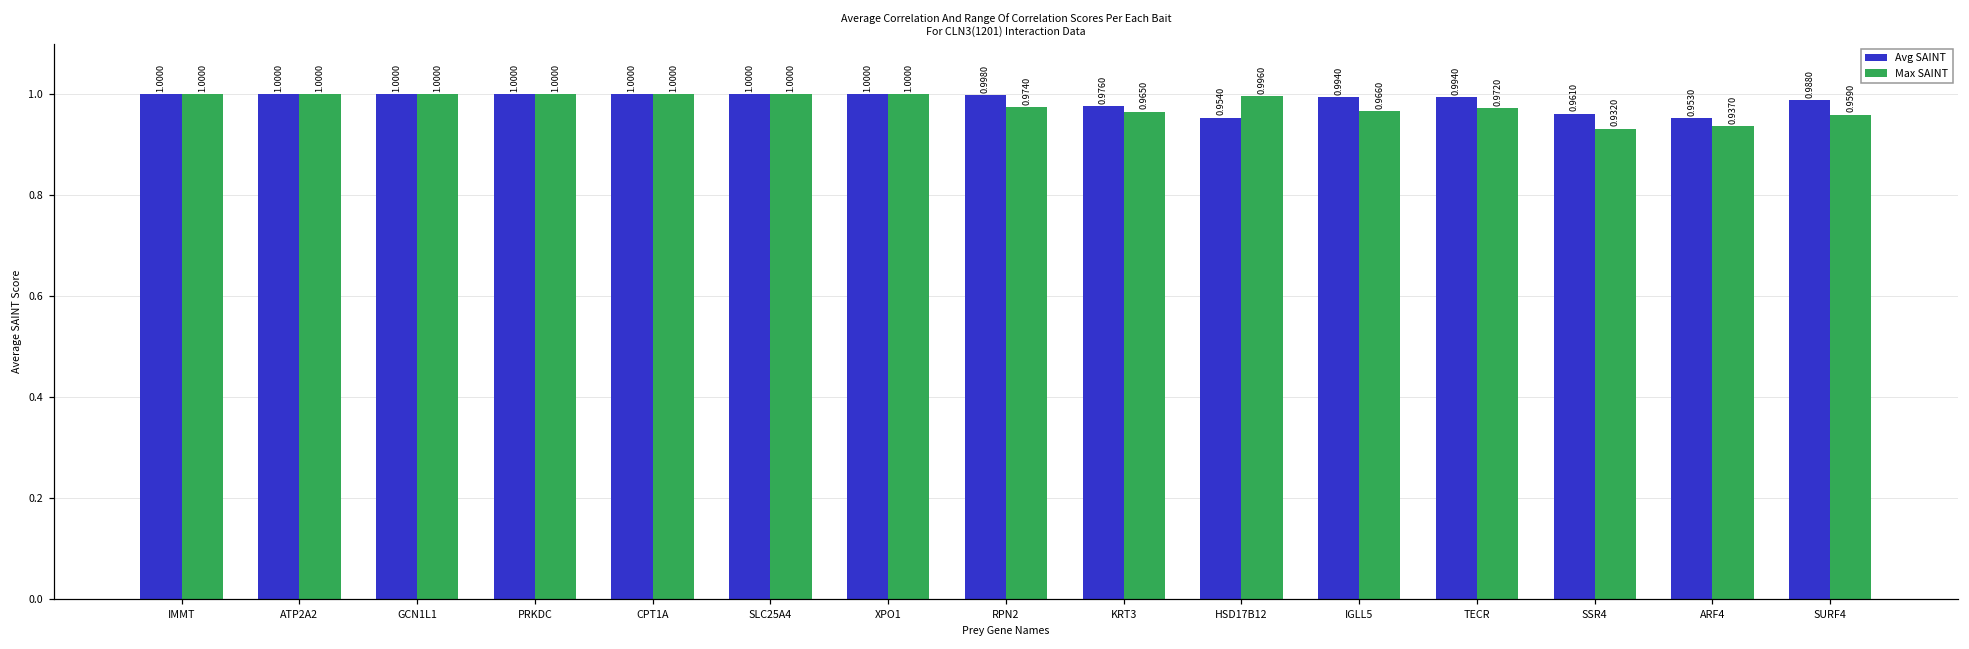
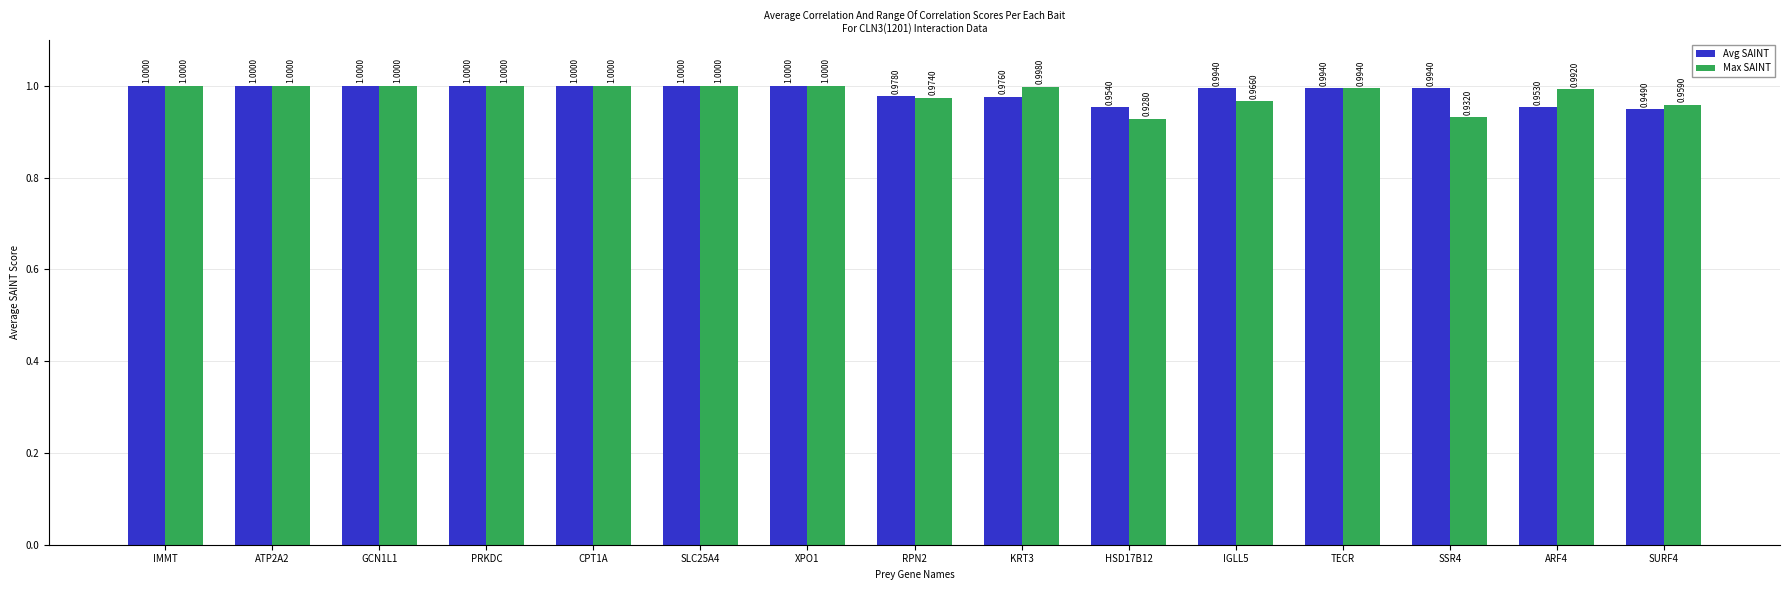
  {
    "Avg SAINT": {
      "IMMT": 1.0000,
      "ATP2A2": 1.0000,
      "GCN1L1": 1.0000,
      "PRKDC": 1.0000,
      "CPT1A": 1.0000,
      "SLC25A4": 1.0000,
      "XPO1": 1.0000,
-     "RPN2": 0.9980,
+     "RPN2": 0.9780,
      "KRT3": 0.9760,
      "HSD17B12": 0.9540,
      "IGLL5": 0.9940,
      "TECR": 0.9940,
-     "SSR4": 0.9610,
+     "SSR4": 0.9940,
      "ARF4": 0.9530,
-     "SURF4": 0.9880
+     "SURF4": 0.9490
    },
    "Max SAINT": {
      "IMMT": 1.0000,
      "ATP2A2": 1.0000,
      "GCN1L1": 1.0000,
      "PRKDC": 1.0000,
      "CPT1A": 1.0000,
      "SLC25A4": 1.0000,
      "XPO1": 1.0000,
      "RPN2": 0.9740,
-     "KRT3": 0.9650,
-     "HSD17B12": 0.9960,
+     "KRT3": 0.9980,
+     "HSD17B12": 0.9280,
      "IGLL5": 0.9660,
-     "TECR": 0.9720,
+     "TECR": 0.9940,
      "SSR4": 0.9320,
-     "ARF4": 0.9370,
+     "ARF4": 0.9920,
      "SURF4": 0.9590
    }
  }
